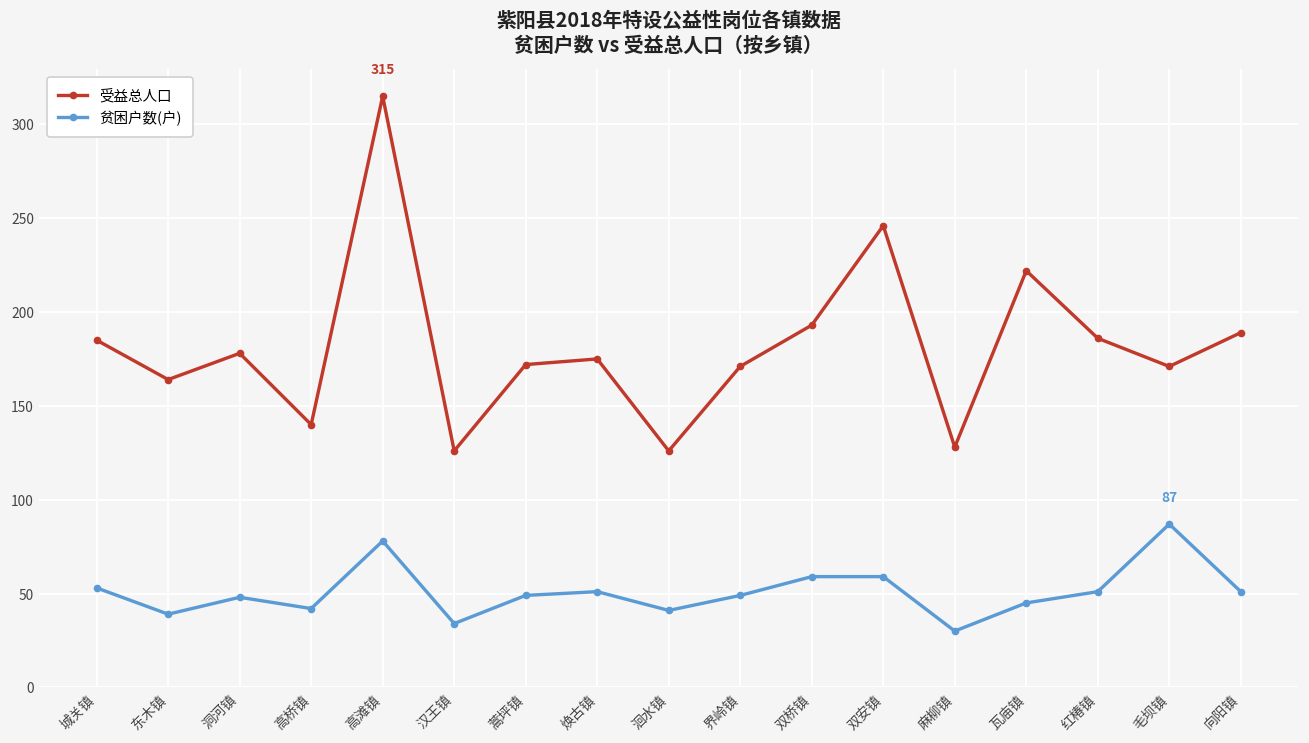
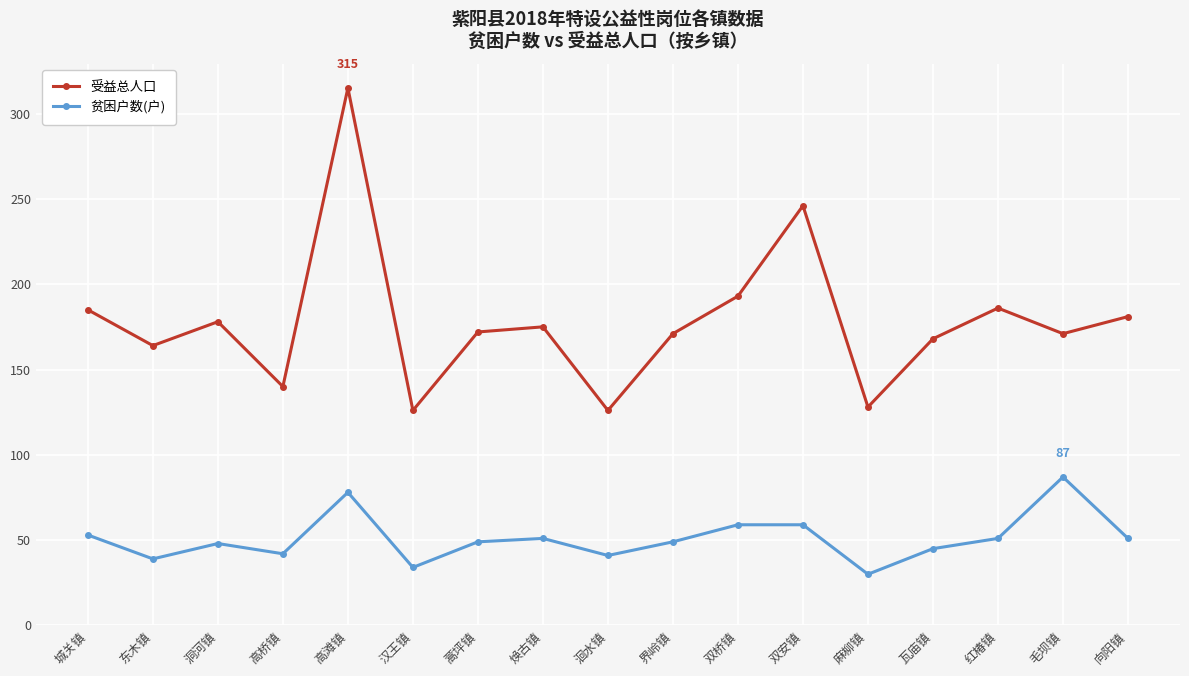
  {
    "受益总人口": {
      "城关镇": 185,
      "东木镇": 164,
      "洞河镇": 178,
      "高桥镇": 140,
      "汉王镇": 126,
      "蒿坪镇": 172,
      "焕古镇": 175,
      "洄水镇": 126,
      "界岭镇": 171,
      "双桥镇": 193,
      "双安镇": 246,
      "麻柳镇": 128,
-     "瓦庙镇": 222,
+     "瓦庙镇": 168,
      "红椿镇": 186,
      "毛坝镇": 171,
-     "向阳镇": 189
+     "向阳镇": 181
    },
    "贫困户数(户)": {
      "毛坝镇": 87
    }
  }
